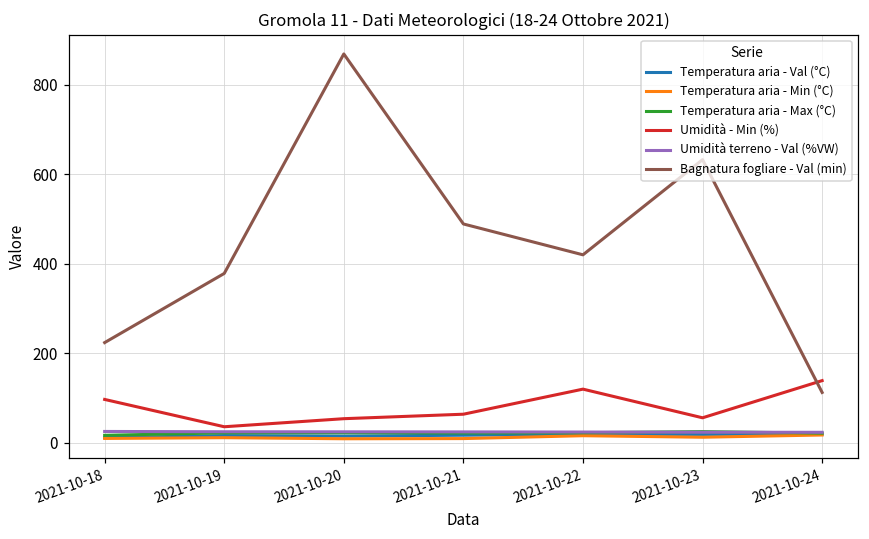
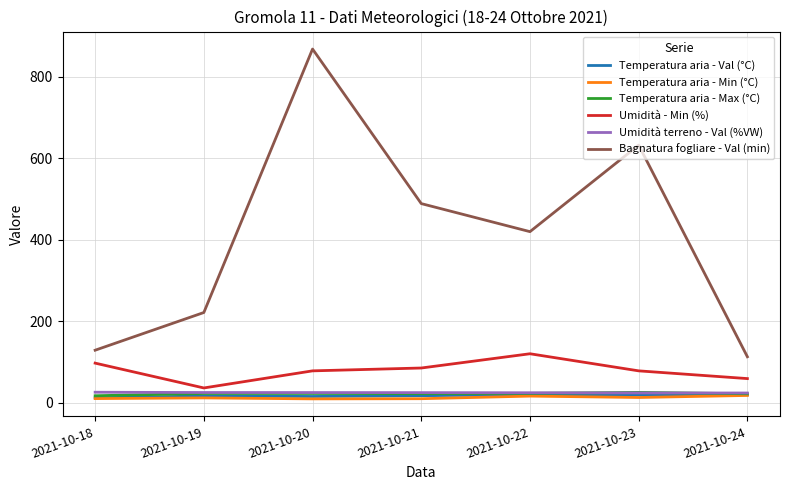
  {
    "Temperatura aria - Min (°C)": {
      "2021-10-21": 10,
      "2021-10-23": 10
    },
    "Umidità - Min (%)": {
      "2021-10-18": 100,
      "2021-10-19": 40,
-     "2021-10-20": 50,
-     "2021-10-21": 60,
+     "2021-10-20": 80,
+     "2021-10-21": 90,
      "2021-10-22": 120,
-     "2021-10-23": 60,
-     "2021-10-24": 140
+     "2021-10-23": 80,
+     "2021-10-24": 60
    },
    "Umidità terreno - Val (%VW)": {
      "2021-10-18": 30
    },
    "Bagnatura fogliare - Val (min)": {
-     "2021-10-18": 220,
-     "2021-10-19": 380,
+     "2021-10-18": 130,
+     "2021-10-19": 220,
      "2021-10-20": 870,
      "2021-10-21": 490,
      "2021-10-22": 420,
      "2021-10-24": 110
    }
  }
